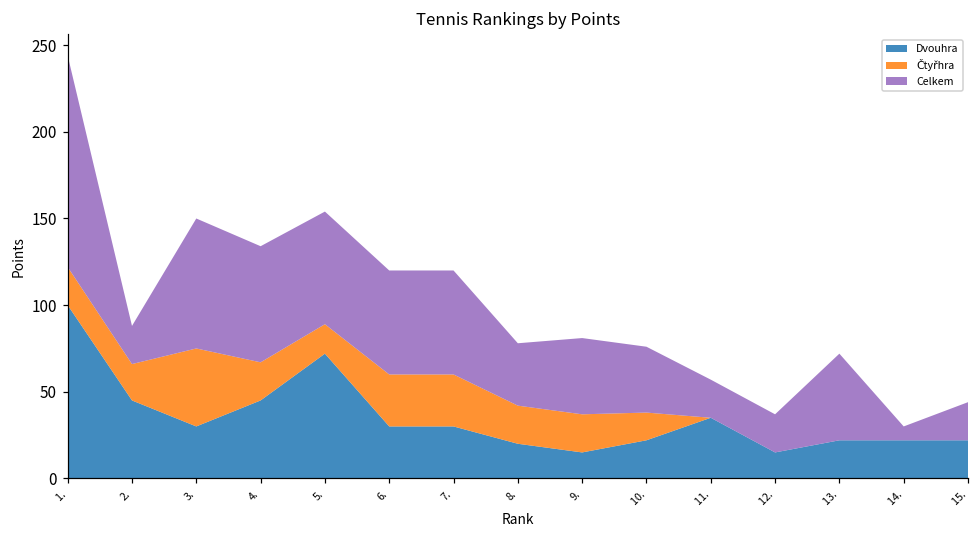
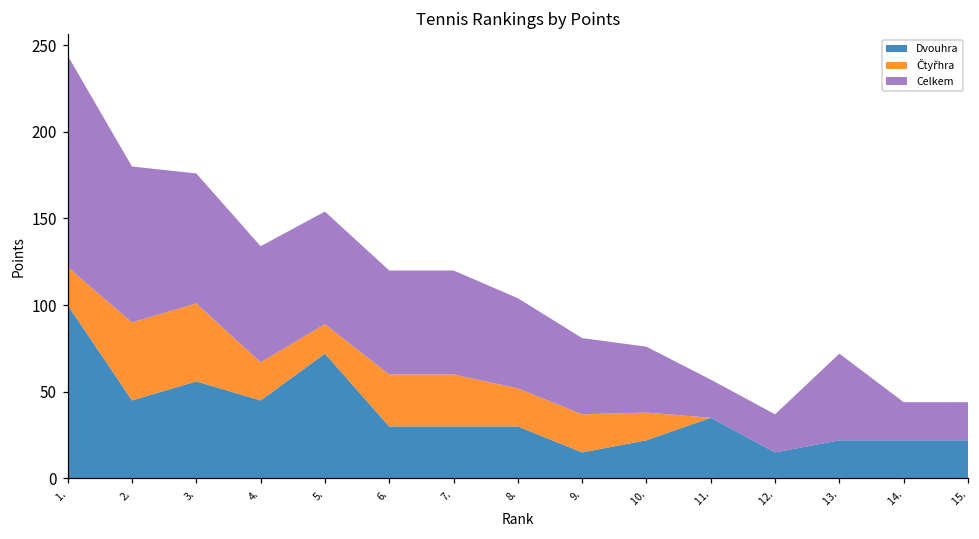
  {
    "Dvouhra": {
      "1.": 100,
      "2.": 45,
-     "3.": 30,
+     "3.": 56,
      "4.": 45,
      "5.": 72,
      "6.": 30,
      "7.": 30,
-     "8.": 20,
+     "8.": 30,
      "9.": 15,
      "10.": 22
    },
    "Čtyřhra": {
      "1.": 22,
-     "2.": 21,
+     "2.": 45,
      "3.": 45,
      "4.": 22,
      "5.": 17,
      "6.": 30,
      "7.": 30,
      "8.": 22,
      "9.": 22,
      "10.": 16
    },
    "Celkem": {
      "1.": 122,
-     "2.": 22,
+     "2.": 90,
      "3.": 75,
      "4.": 67,
      "5.": 65,
      "6.": 60,
      "7.": 60,
-     "8.": 36,
+     "8.": 52,
      "9.": 44,
      "10.": 38,
      "11.": 22,
      "12.": 22,
      "13.": 50,
-     "14.": 8,
+     "14.": 22,
      "15.": 22
    }
  }
